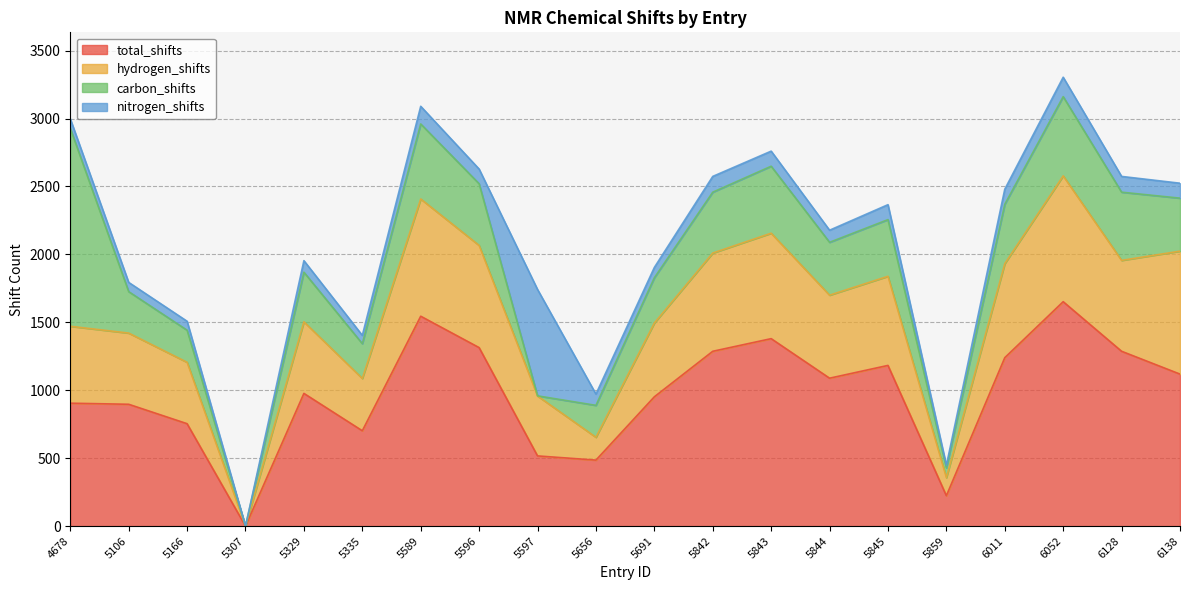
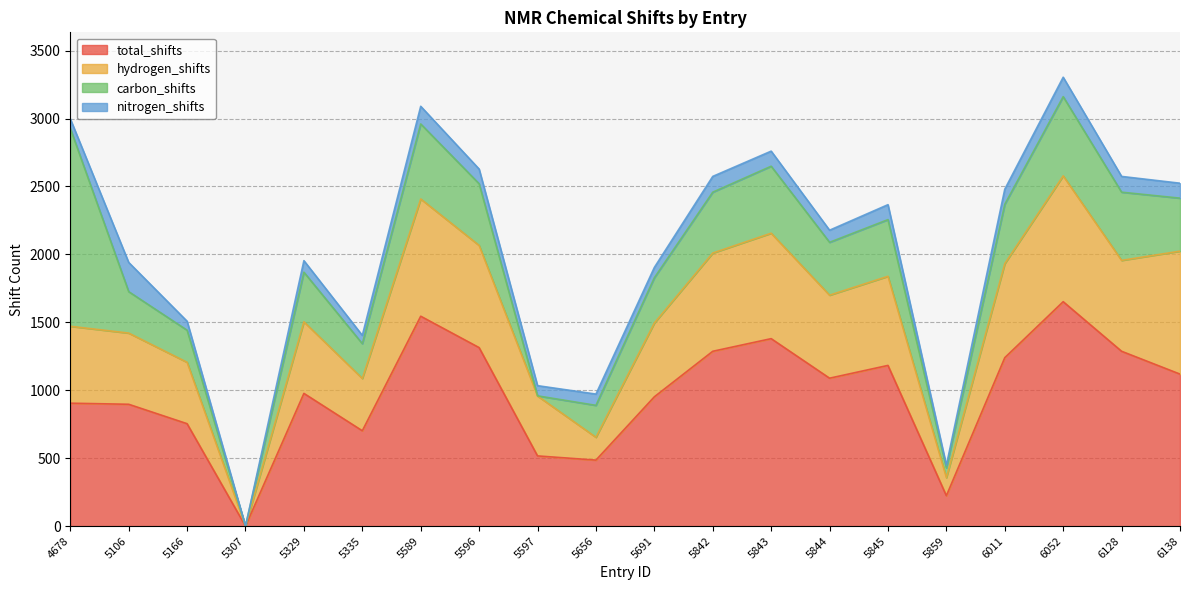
  {
    "total_shifts": {
      "4678": 910,
      "5106": 900,
      "5166": 750,
      "5329": 980,
      "5335": 700,
      "5589": 1550,
      "5596": 1310,
      "5597": 520,
      "5656": 490,
      "5691": 950,
      "5842": 1290,
      "5843": 1380,
      "5844": 1090,
      "5845": 1180,
      "5859": 220,
      "6011": 1240,
      "6052": 1650,
      "6128": 1290,
      "6138": 1120
    },
    "hydrogen_shifts": {
      "4678": 570,
      "5106": 520,
      "5166": 450,
      "5329": 530,
      "5335": 390,
      "5589": 860,
      "5596": 750,
      "5656": 170,
      "5691": 540,
      "5842": 720,
      "5843": 780,
      "5844": 610,
      "5845": 660,
      "5859": 130,
      "6011": 690,
      "6052": 930,
      "6128": 670,
      "6138": 910
    },
    "carbon_shifts": {
      "4678": 1460,
      "5106": 310,
      "5166": 240,
      "5329": 370,
      "5335": 260,
      "5589": 550,
      "5596": 450,
      "5656": 240,
      "5691": 330,
      "5842": 450,
      "5843": 490,
      "5844": 390,
      "5845": 420,
      "5859": 70,
      "6011": 440,
      "6052": 580,
      "6128": 500,
      "6138": 390
    },
    "nitrogen_shifts": {
      "4678": 70,
-     "5106": 70,
+     "5106": 220,
      "5166": 70,
      "5329": 90,
      "5335": 60,
      "5589": 130,
      "5596": 110,
-     "5597": 780,
+     "5597": 80,
      "5656": 80,
      "5691": 80,
      "5842": 120,
      "5843": 110,
      "5844": 90,
      "5845": 110,
      "5859": 20,
      "6011": 110,
      "6052": 140,
      "6128": 120,
      "6138": 110
    }
  }
